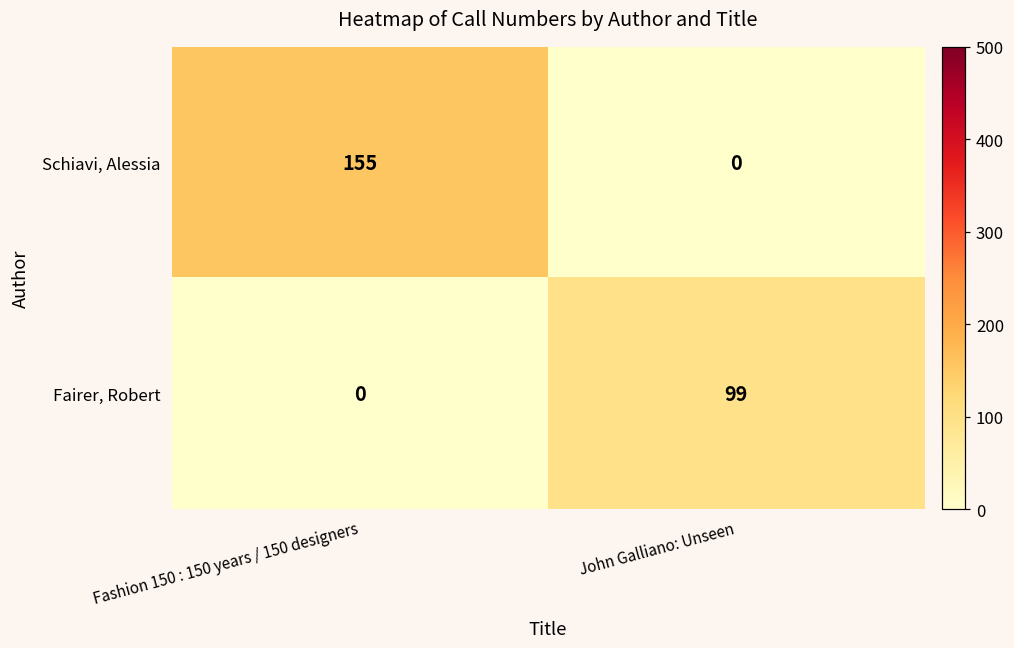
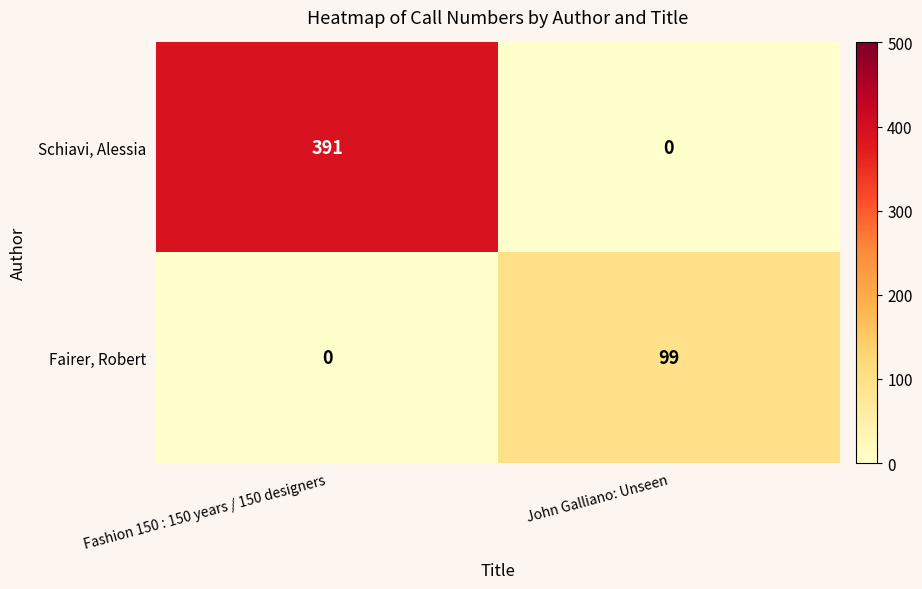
  {
    "Schiavi, Alessia": {
-     "Fashion 150 : 150 years / 150 designers": 155,
+     "Fashion 150 : 150 years / 150 designers": 391,
      "John Galliano: Unseen": 0
    },
    "Fairer, Robert": {
      "Fashion 150 : 150 years / 150 designers": 0,
      "John Galliano: Unseen": 99
    }
  }
